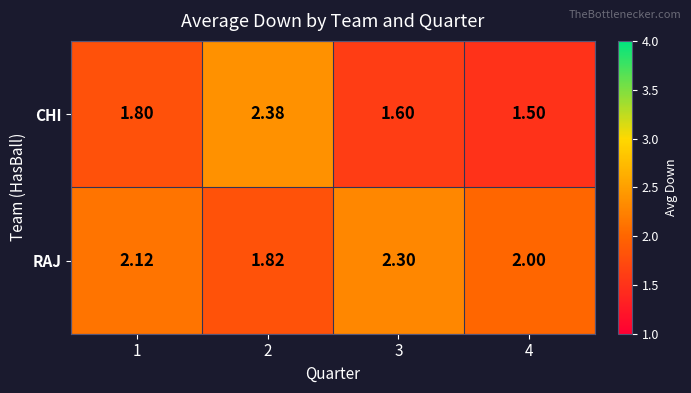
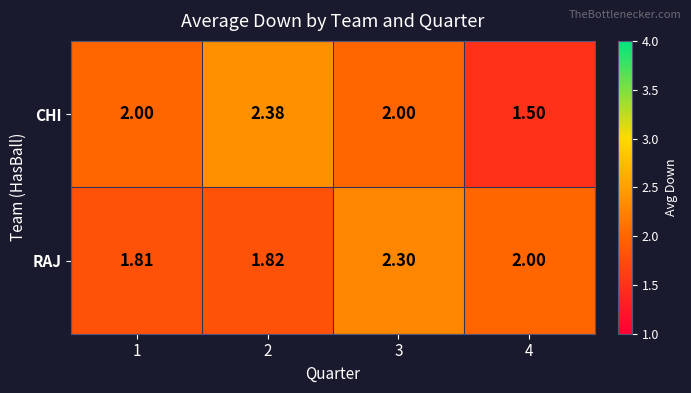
  {
    "CHI": {
-     "1": 1.80,
+     "1": 2.00,
      "2": 2.38,
-     "3": 1.60,
+     "3": 2.00,
      "4": 1.50
    },
    "RAJ": {
-     "1": 2.12,
+     "1": 1.81,
      "2": 1.82,
      "3": 2.30,
      "4": 2.00
    }
  }
